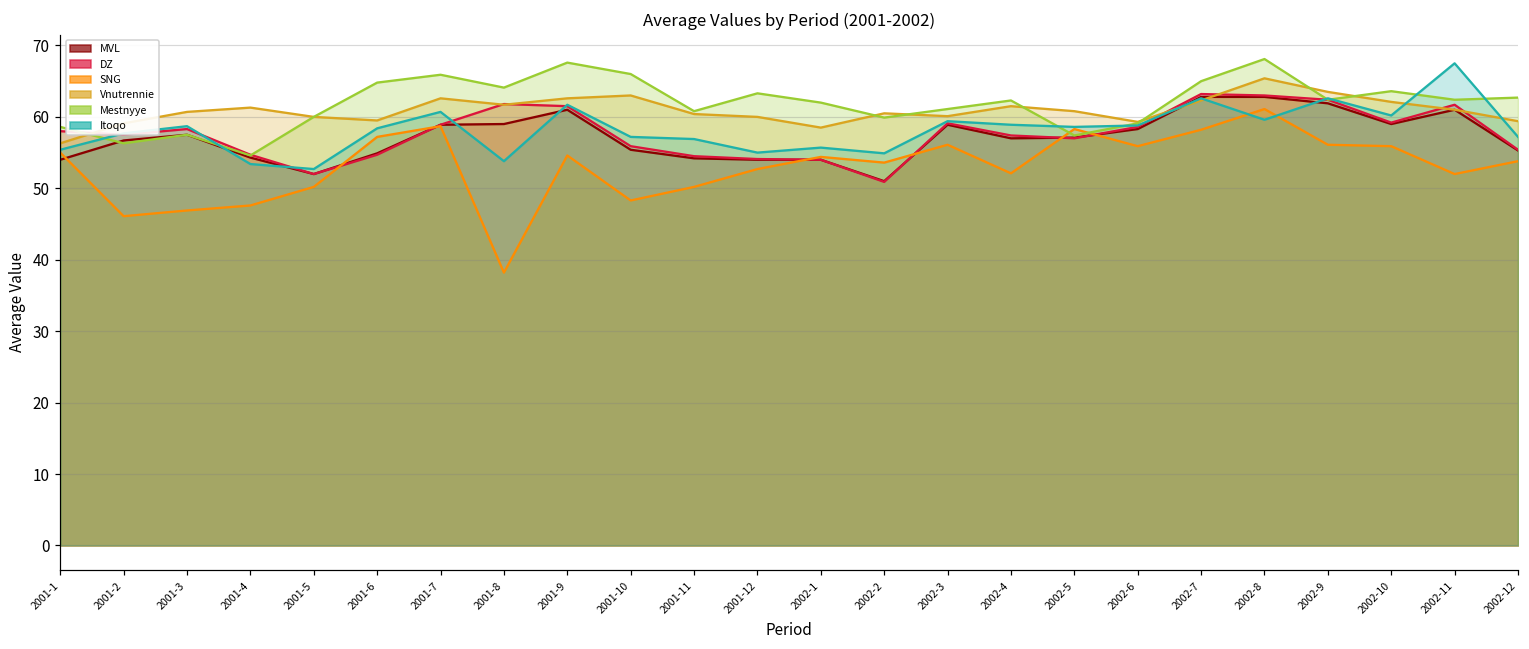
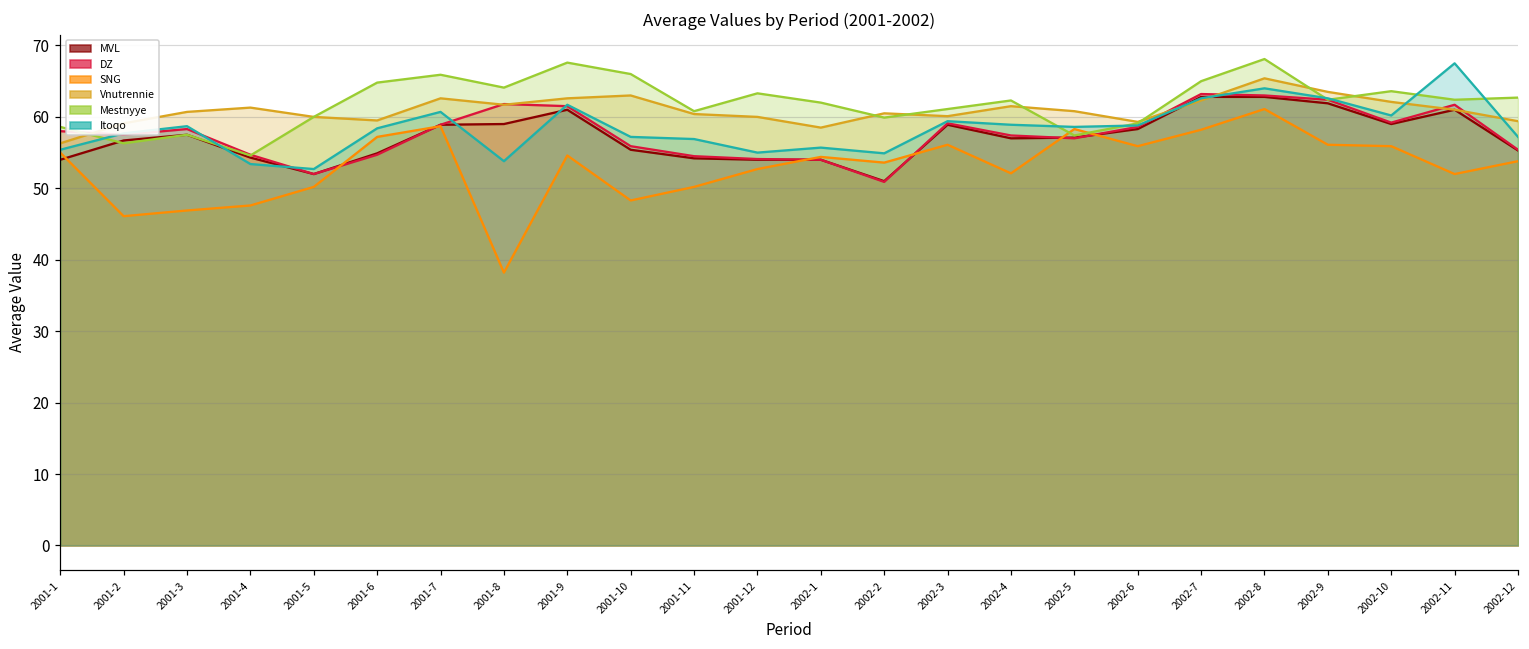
  {
    "Itoqo": {
      "2001-1": 55,
      "2001-3": 59,
      "2001-4": 53,
      "2001-5": 53,
      "2001-6": 58,
      "2001-7": 61,
      "2001-8": 54,
      "2001-10": 57,
      "2001-11": 57,
      "2001-12": 55,
      "2002-1": 56,
      "2002-2": 55,
      "2002-4": 59,
-     "2002-8": 60,
+     "2002-8": 64,
      "2002-10": 60,
      "2002-11": 68,
      "2002-12": 57
    }
  }
